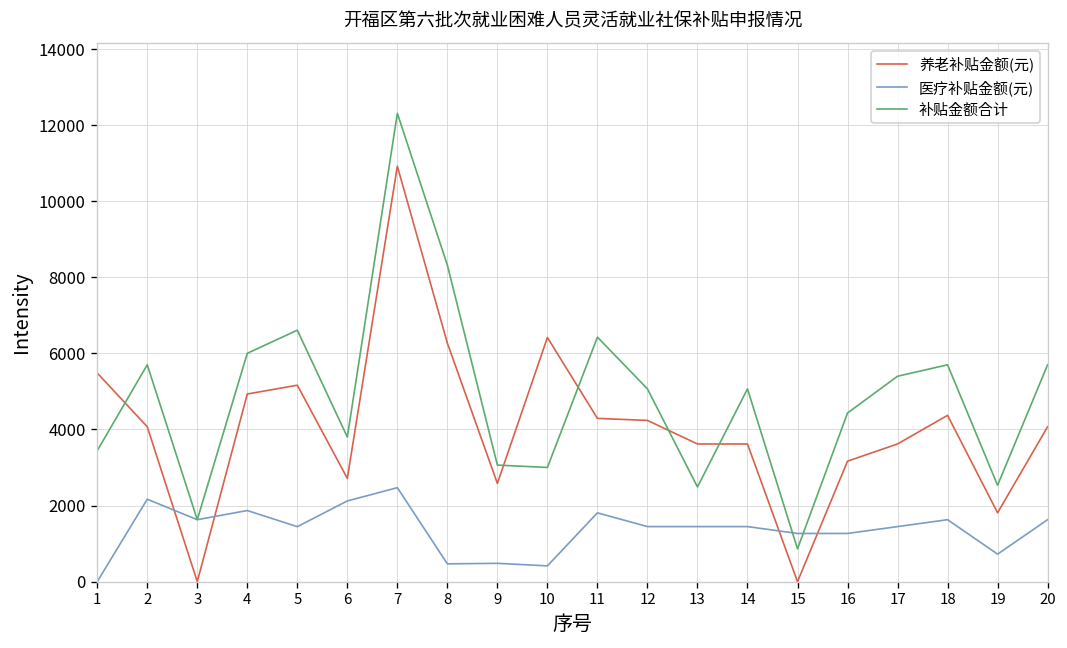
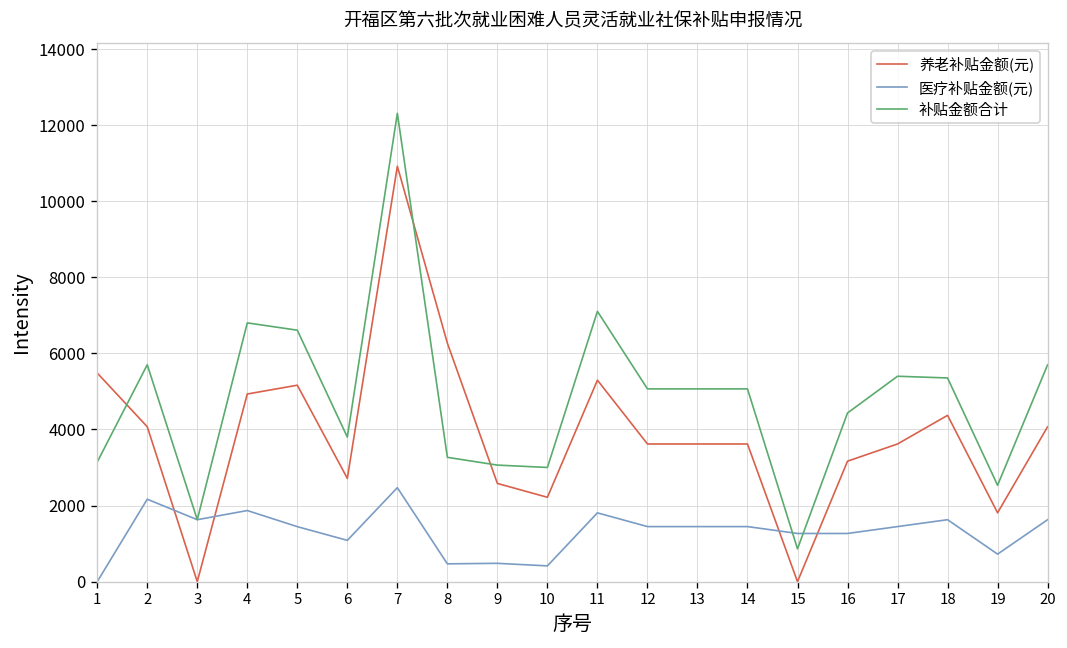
  {
    "养老补贴金额(元)": {
      "1": 5500,
      "2": 4100,
      "3": 0,
      "4": 4900,
      "5": 5200,
      "6": 2700,
      "7": 10900,
      "8": 6300,
      "9": 2600,
-     "10": 6400,
-     "11": 4300,
-     "12": 4200,
+     "10": 2200,
+     "11": 5300,
+     "12": 3600,
      "13": 3600,
      "14": 3600,
      "15": 0,
      "16": 3200,
      "17": 3600,
      "18": 4400,
      "19": 1800,
      "20": 4100
    },
    "医疗补贴金额(元)": {
      "1": 0,
      "2": 2200,
      "4": 1900,
      "5": 1400,
-     "6": 2100,
+     "6": 1100,
      "7": 2500,
      "8": 500,
      "9": 500,
      "10": 400,
      "11": 1800,
      "12": 1400,
      "13": 1400,
      "14": 1400,
      "15": 1300,
      "16": 1300,
      "17": 1400,
      "18": 1600,
      "19": 700,
      "20": 1600
    },
    "补贴金额合计": {
-     "1": 3400,
+     "1": 3100,
      "2": 5700,
-     "4": 6000,
+     "4": 6800,
      "5": 6600,
      "6": 3800,
      "7": 12300,
-     "8": 8300,
+     "8": 3300,
      "9": 3100,
      "10": 3000,
-     "11": 6400,
+     "11": 7100,
      "12": 5100,
-     "13": 2500,
+     "13": 5100,
      "14": 5100,
      "15": 900,
      "16": 4400,
      "17": 5400,
-     "18": 5700,
+     "18": 5400,
      "19": 2500,
      "20": 5700
    }
  }
